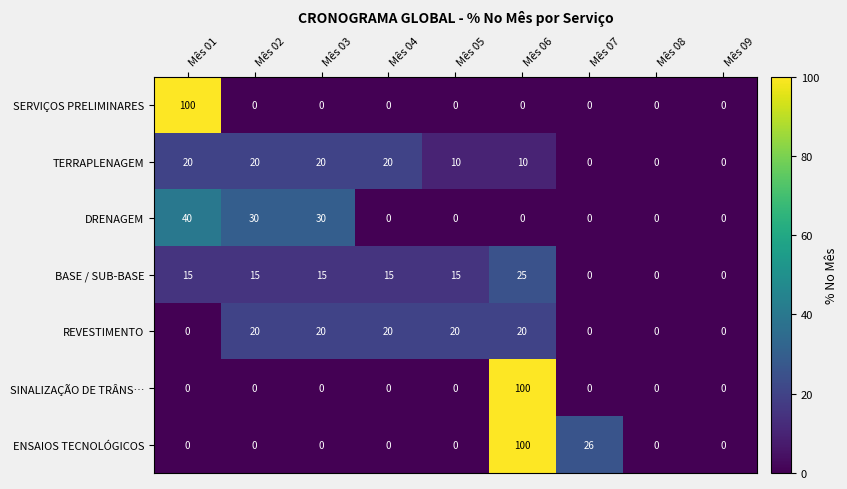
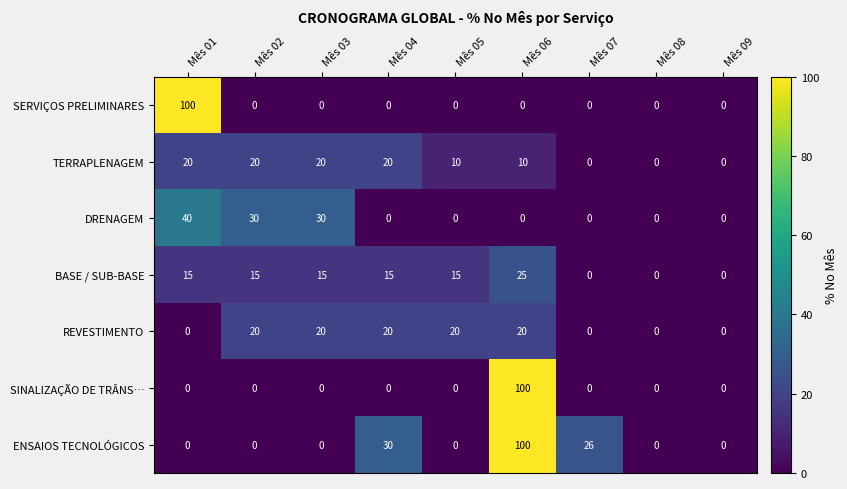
  {
    "SERVIÇOS PRELIMINARES": {
      "Mês 01": 100,
      "Mês 02": 0,
      "Mês 03": 0,
      "Mês 04": 0,
      "Mês 05": 0,
      "Mês 06": 0,
      "Mês 07": 0,
      "Mês 08": 0,
      "Mês 09": 0
    },
    "TERRAPLENAGEM": {
      "Mês 01": 20,
      "Mês 02": 20,
      "Mês 03": 20,
      "Mês 04": 20,
      "Mês 05": 10,
      "Mês 06": 10,
      "Mês 07": 0,
      "Mês 08": 0,
      "Mês 09": 0
    },
    "DRENAGEM": {
      "Mês 01": 40,
      "Mês 02": 30,
      "Mês 03": 30,
      "Mês 04": 0,
      "Mês 05": 0,
      "Mês 06": 0,
      "Mês 07": 0,
      "Mês 08": 0,
      "Mês 09": 0
    },
    "BASE / SUB-BASE": {
      "Mês 01": 15,
      "Mês 02": 15,
      "Mês 03": 15,
      "Mês 04": 15,
      "Mês 05": 15,
      "Mês 06": 25,
      "Mês 07": 0,
      "Mês 08": 0,
      "Mês 09": 0
    },
    "REVESTIMENTO": {
      "Mês 01": 0,
      "Mês 02": 20,
      "Mês 03": 20,
      "Mês 04": 20,
      "Mês 05": 20,
      "Mês 06": 20,
      "Mês 07": 0,
      "Mês 08": 0,
      "Mês 09": 0
    },
    "SINALIZAÇÃO DE TRÂNS…": {
      "Mês 01": 0,
      "Mês 02": 0,
      "Mês 03": 0,
      "Mês 04": 0,
      "Mês 05": 0,
      "Mês 06": 100,
      "Mês 07": 0,
      "Mês 08": 0,
      "Mês 09": 0
    },
    "ENSAIOS TECNOLÓGICOS": {
      "Mês 01": 0,
      "Mês 02": 0,
      "Mês 03": 0,
-     "Mês 04": 0,
+     "Mês 04": 30,
      "Mês 05": 0,
      "Mês 06": 100,
      "Mês 07": 26,
      "Mês 08": 0,
      "Mês 09": 0
    }
  }
